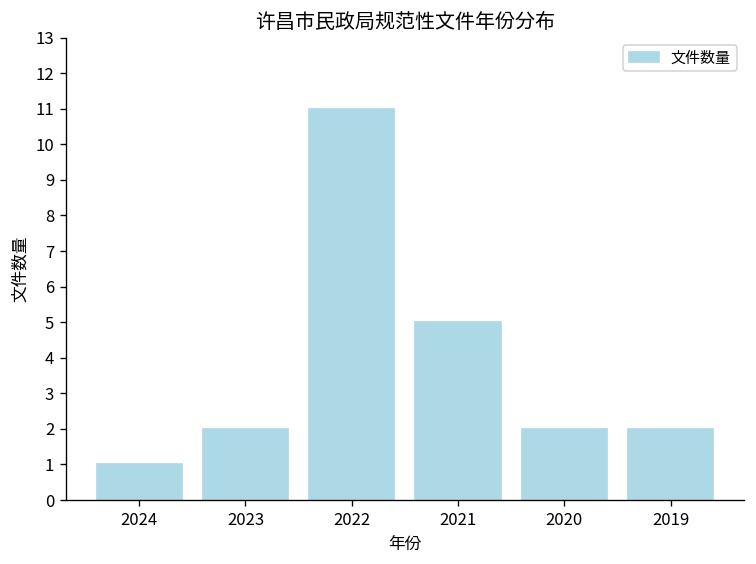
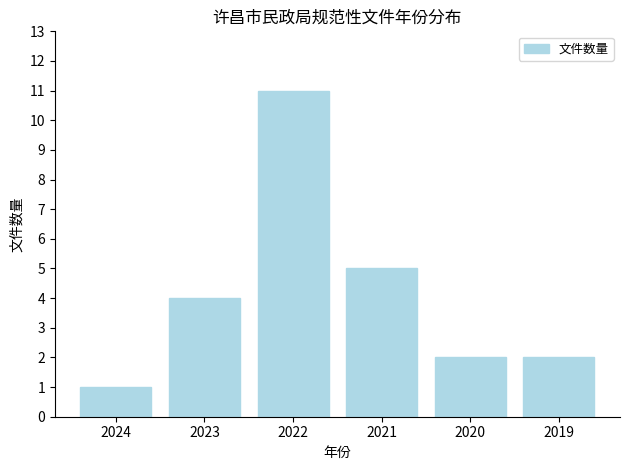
  {
    "2024": 1,
-   "2023": 2,
+   "2023": 4,
    "2022": 11,
    "2021": 5,
    "2020": 2,
    "2019": 2
  }
